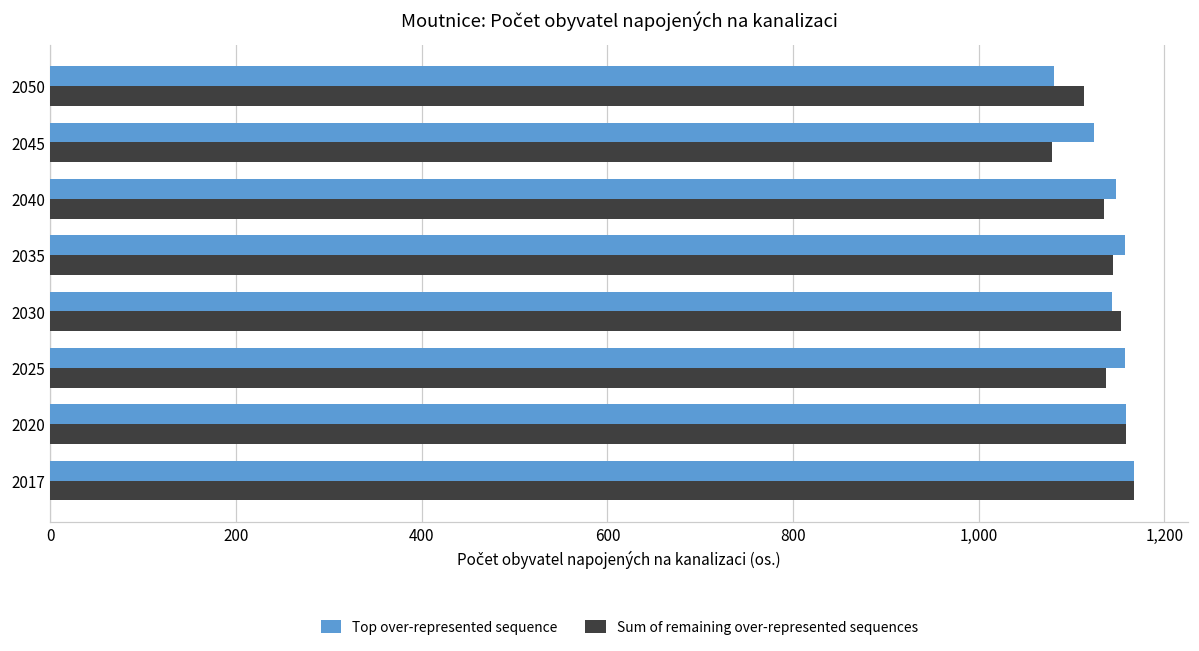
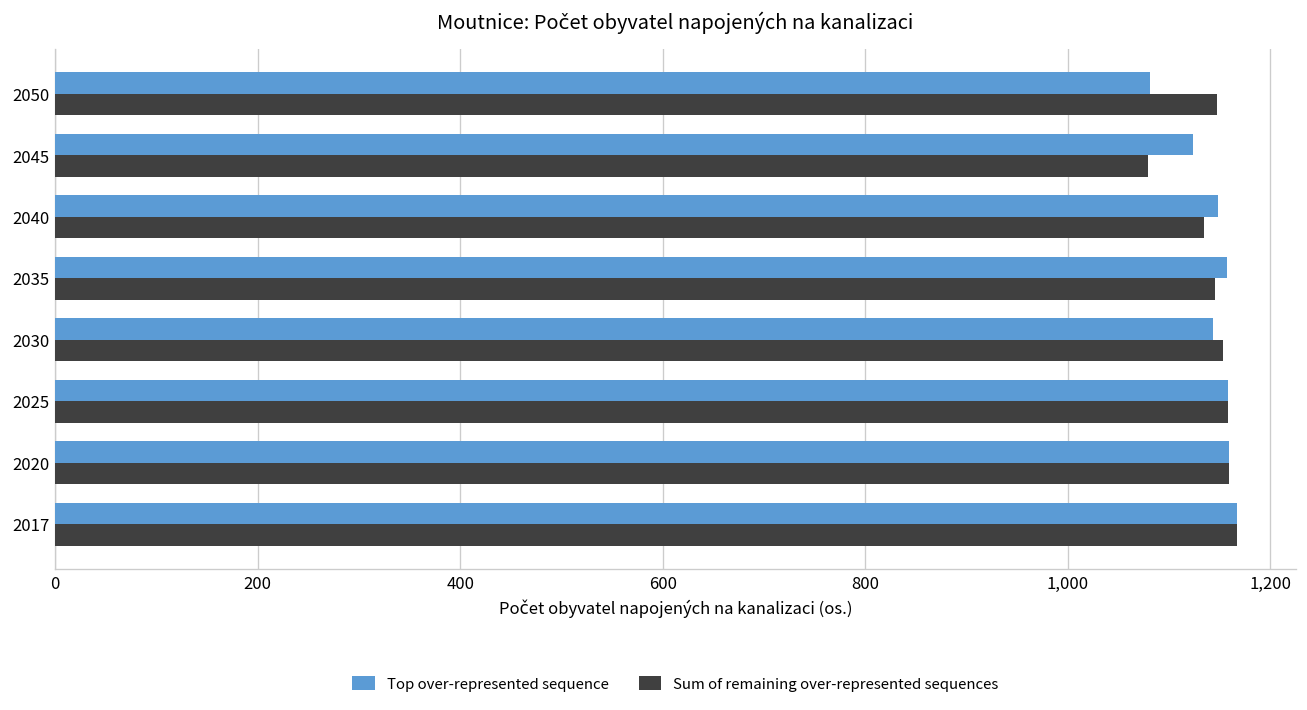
  {
    "Top over-represented sequence": {
      "2050": "1,080",
      "2045": "1,120",
      "2040": "1,150",
      "2035": "1,160",
      "2030": "1,140",
      "2025": "1,160",
      "2020": "1,160",
      "2017": "1,170"
    },
    "Sum of remaining over-represented sequences": {
-     "2050": "1,110",
+     "2050": "1,150",
      "2045": "1,080",
      "2040": "1,140",
      "2035": "1,150",
      "2030": "1,150",
-     "2025": "1,140",
+     "2025": "1,160",
      "2020": "1,160",
      "2017": "1,170"
    }
  }
